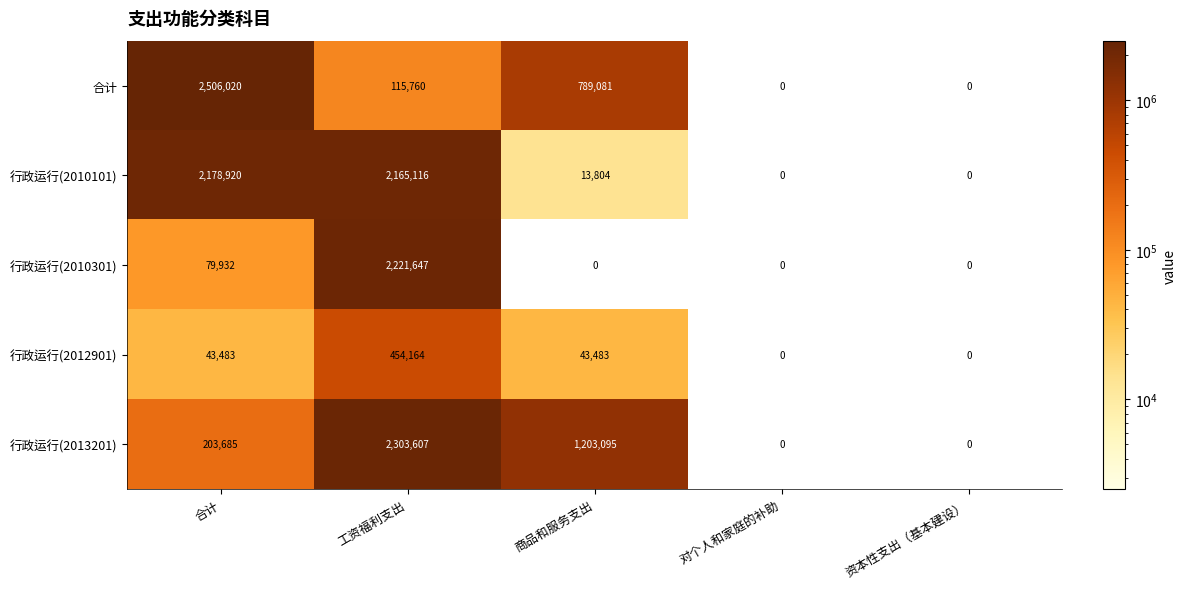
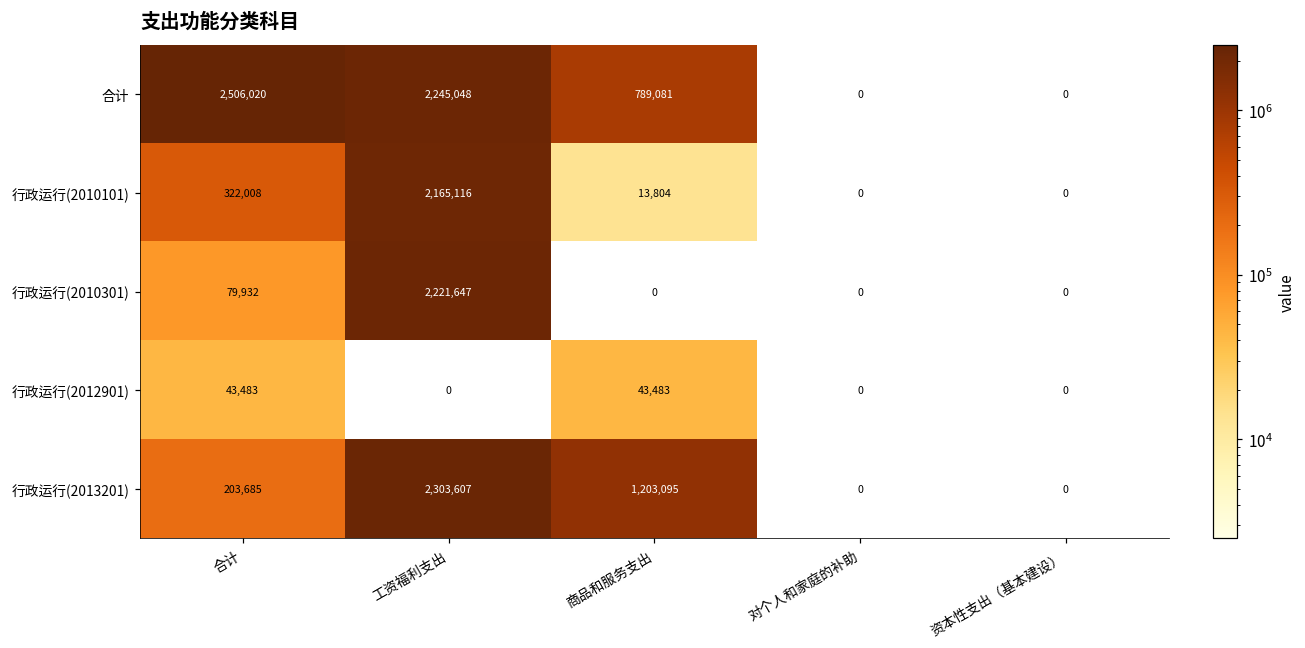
  {
    "合计": {
      "合计": "2,506,020",
-     "工资福利支出": "115,760",
+     "工资福利支出": "2,245,048",
      "商品和服务支出": "789,081",
      "对个人和家庭的补助": "0",
      "资本性支出（基本建设）": "0"
    },
    "行政运行(2010101)": {
-     "合计": "2,178,920",
+     "合计": "322,008",
      "工资福利支出": "2,165,116",
      "商品和服务支出": "13,804",
      "对个人和家庭的补助": "0",
      "资本性支出（基本建设）": "0"
    },
    "行政运行(2010301)": {
      "合计": "79,932",
      "工资福利支出": "2,221,647",
      "商品和服务支出": "0",
      "对个人和家庭的补助": "0",
      "资本性支出（基本建设）": "0"
    },
    "行政运行(2012901)": {
      "合计": "43,483",
-     "工资福利支出": "454,164",
+     "工资福利支出": "0",
      "商品和服务支出": "43,483",
      "对个人和家庭的补助": "0",
      "资本性支出（基本建设）": "0"
    },
    "行政运行(2013201)": {
      "合计": "203,685",
      "工资福利支出": "2,303,607",
      "商品和服务支出": "1,203,095",
      "对个人和家庭的补助": "0",
      "资本性支出（基本建设）": "0"
    }
  }
